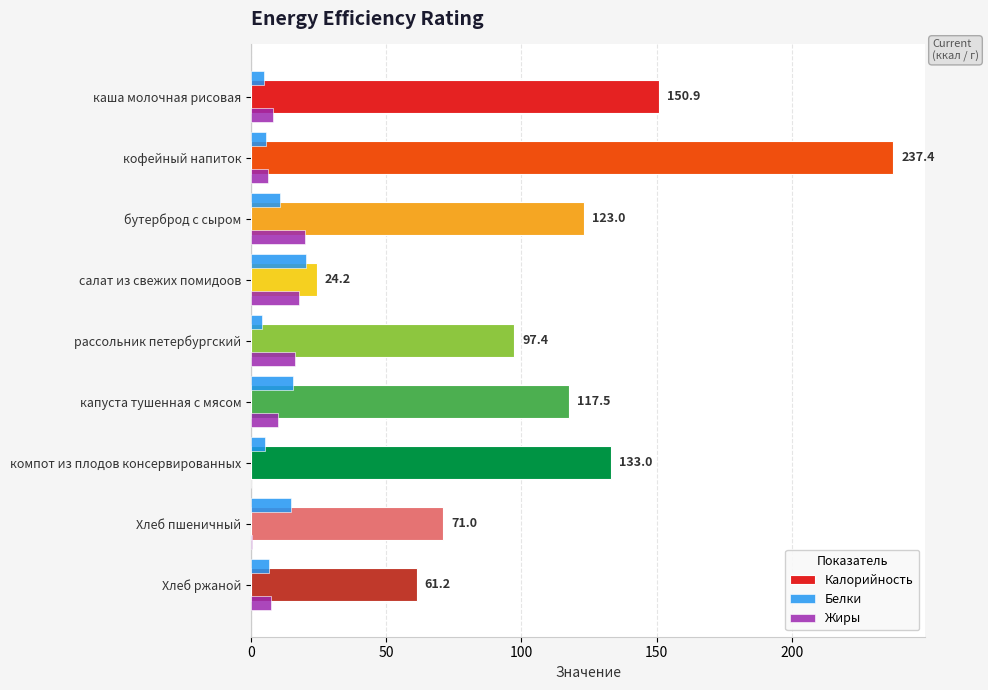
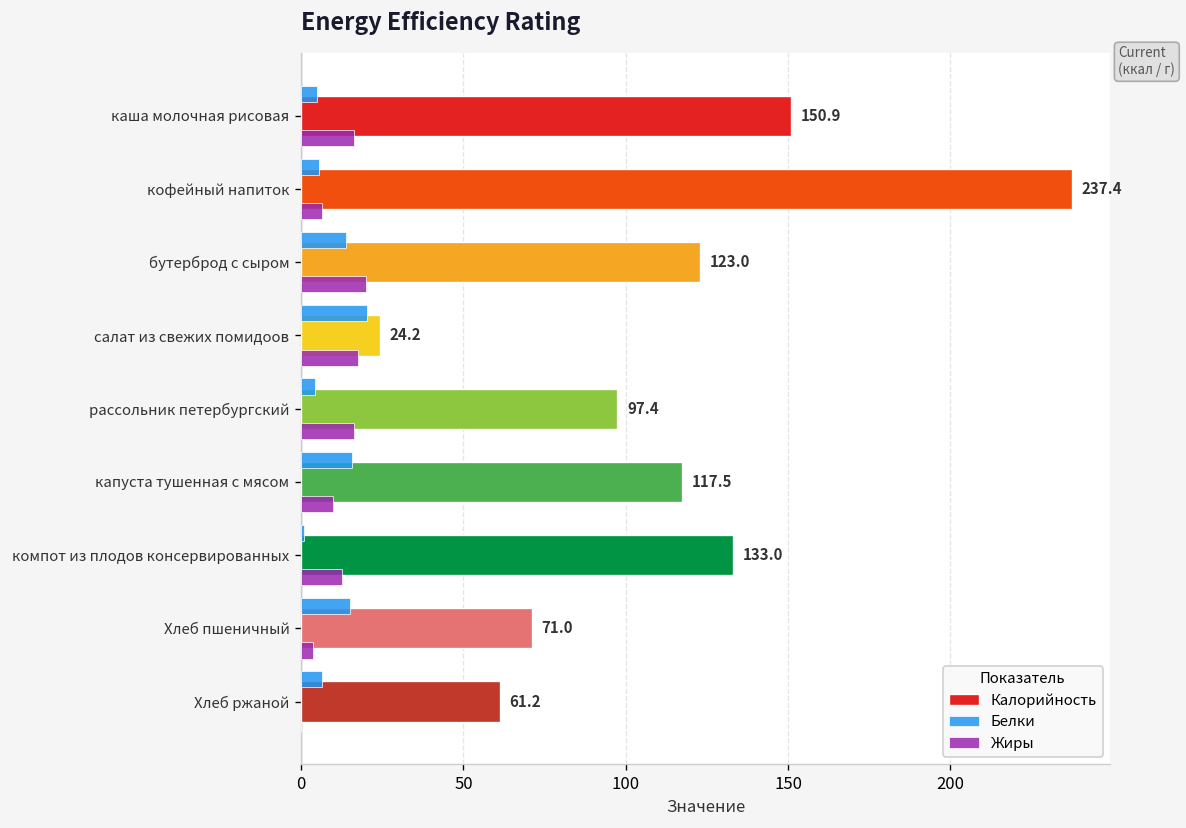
  {
    "Белки": {
      "каша молочная рисовая": 5,
      "кофейный напиток": 6,
-     "бутерброд с сыром": 11,
+     "бутерброд с сыром": 14,
      "салат из свежих помидоов": 20,
      "рассольник петербургский": 4,
      "капуста тушенная с мясом": 16,
-     "компот из плодов консервированных": 5,
+     "компот из плодов консервированных": 1,
      "Хлеб пшеничный": 15,
      "Хлеб ржаной": 7
    },
    "Жиры": {
-     "каша молочная рисовая": 8,
+     "каша молочная рисовая": 16,
      "кофейный напиток": 6,
      "бутерброд с сыром": 20,
      "салат из свежих помидоов": 18,
      "рассольник петербургский": 16,
      "капуста тушенная с мясом": 10,
-     "компот из плодов консервированных": 0,
-     "Хлеб пшеничный": 0,
-     "Хлеб ржаной": 8
+     "компот из плодов консервированных": 13,
+     "Хлеб пшеничный": 4,
+     "Хлеб ржаной": 0
    }
  }
